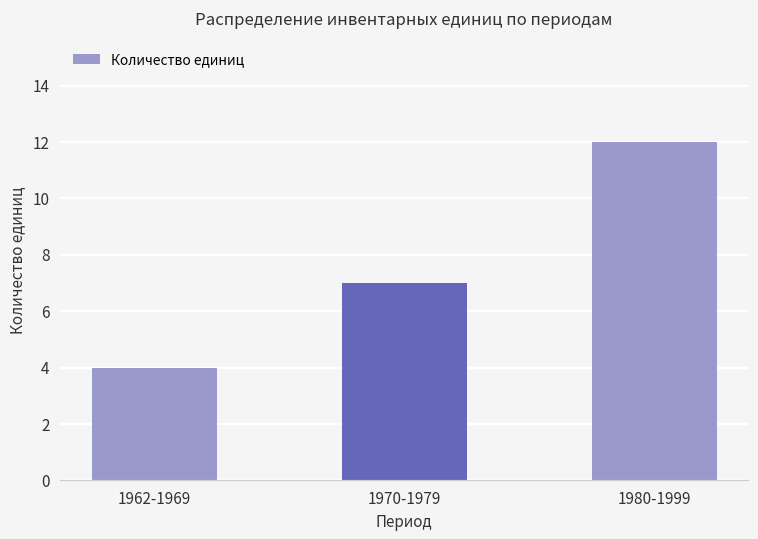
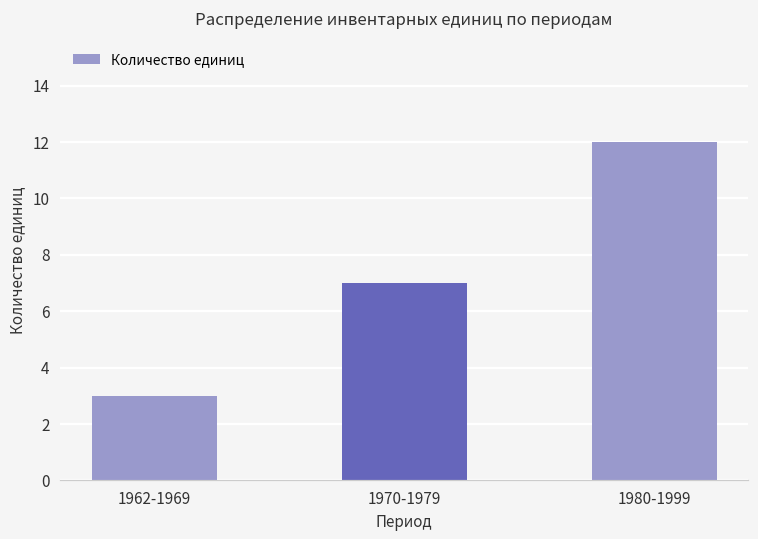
  {
-   "1962-1969": 4,
+   "1962-1969": 3,
    "1970-1979": 7,
    "1980-1999": 12
  }
